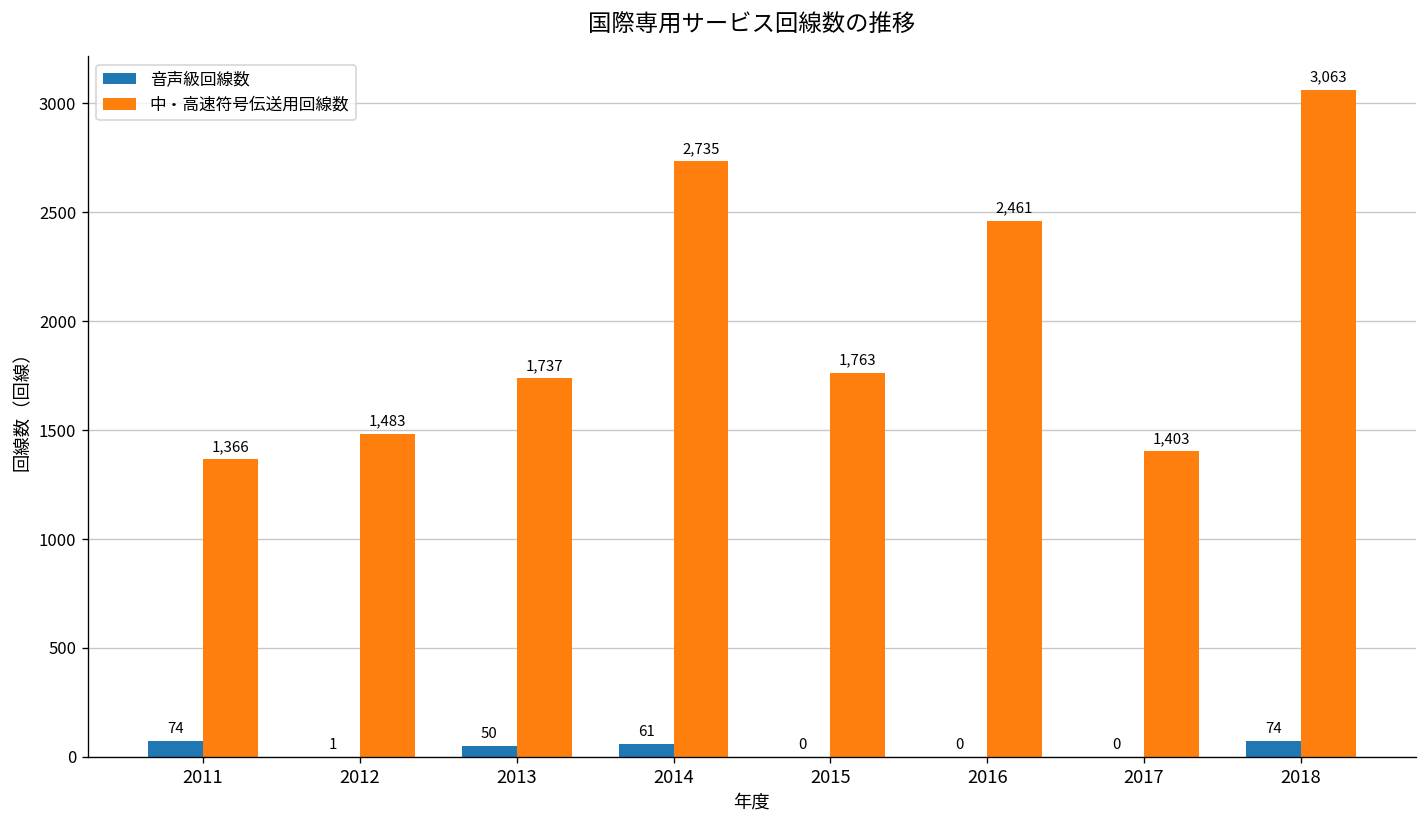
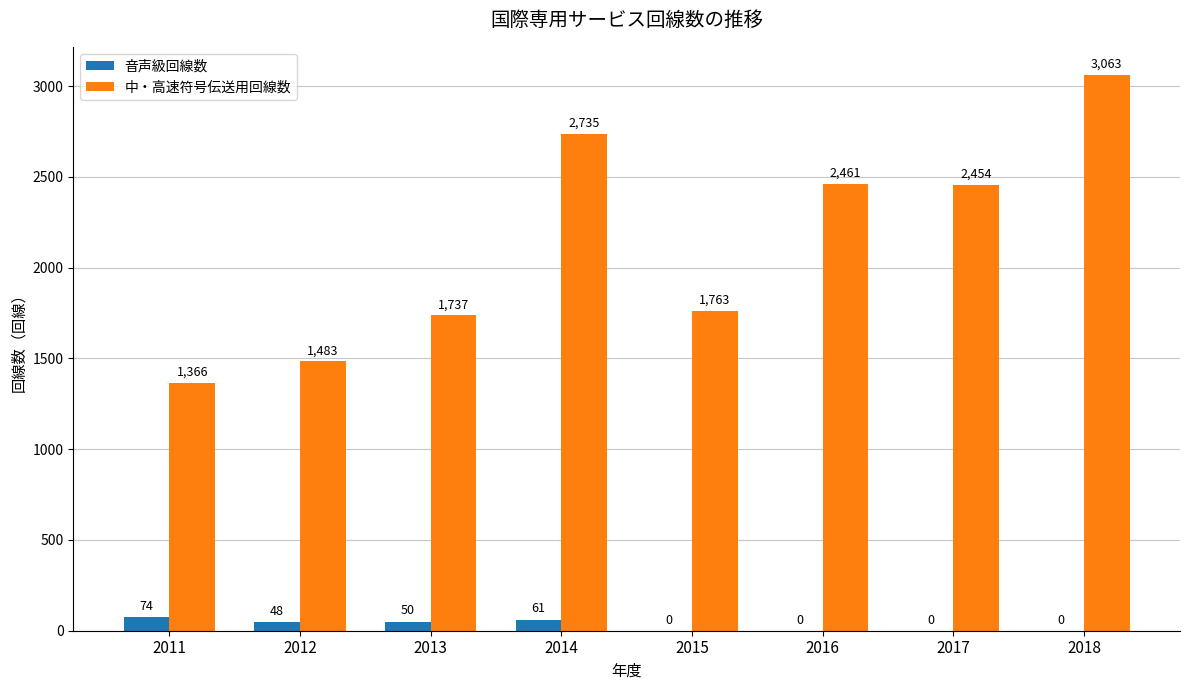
  {
    "音声級回線数": {
      "2011": "74",
-     "2012": "1",
+     "2012": "48",
      "2013": "50",
      "2014": "61",
      "2015": "0",
      "2016": "0",
      "2017": "0",
-     "2018": "74"
+     "2018": "0"
    },
    "中・高速符号伝送用回線数": {
      "2011": "1,366",
      "2012": "1,483",
      "2013": "1,737",
      "2014": "2,735",
      "2015": "1,763",
      "2016": "2,461",
-     "2017": "1,403",
+     "2017": "2,454",
      "2018": "3,063"
    }
  }
